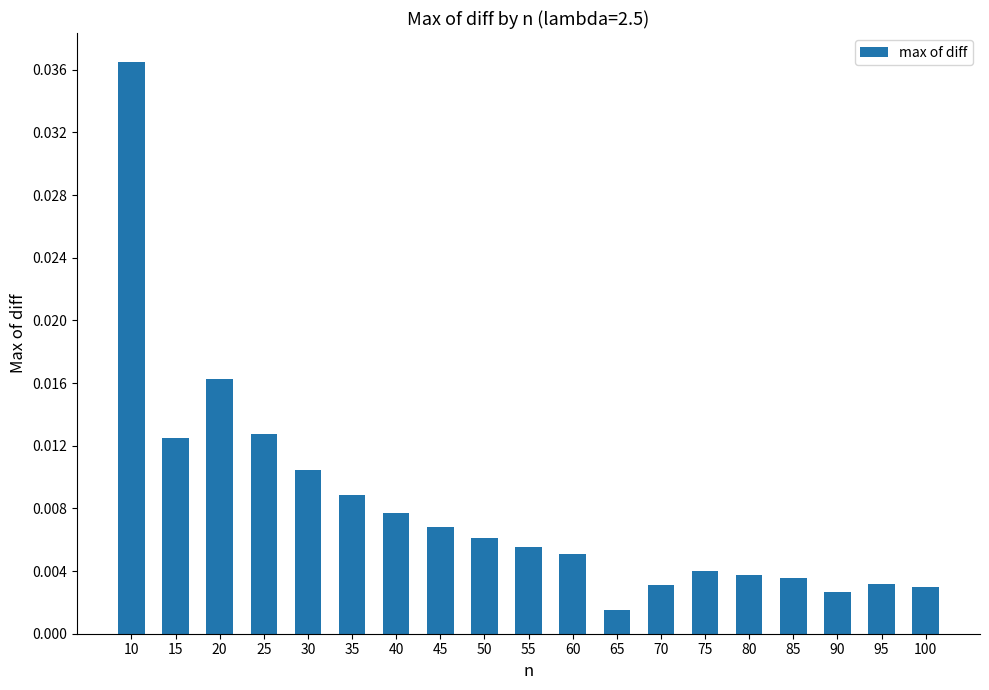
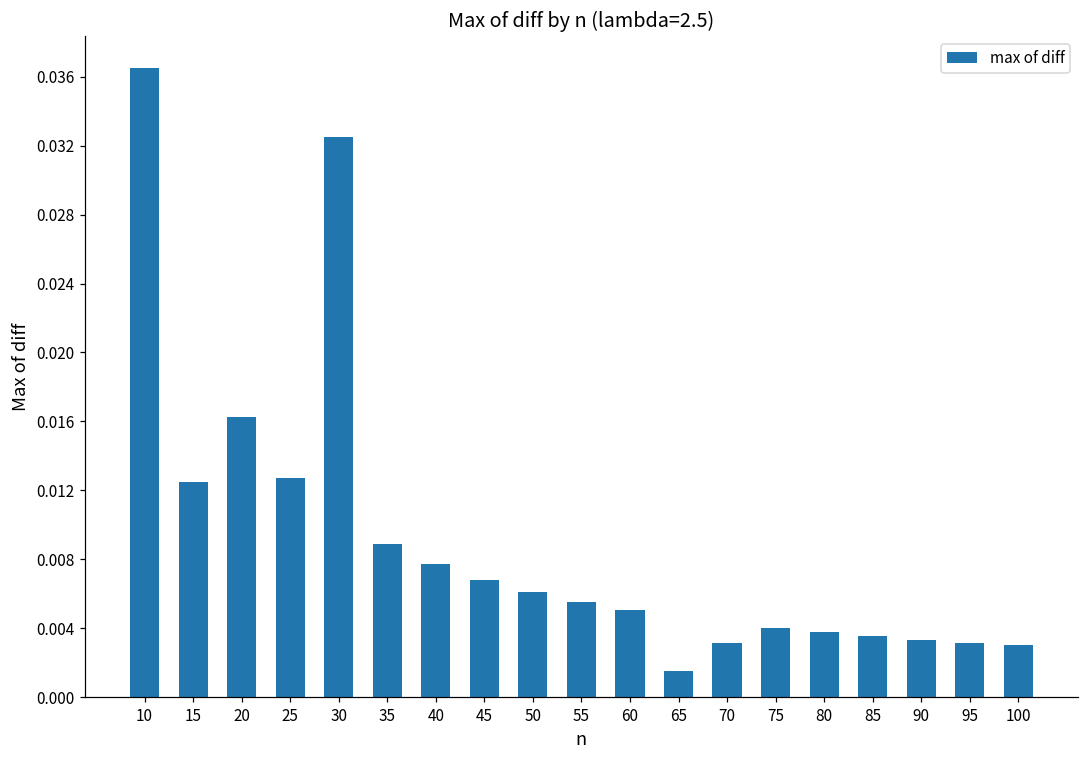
  {
    "10": 0.0365,
    "15": 0.0125,
    "20": 0.0163,
    "25": 0.0127,
-   "30": 0.0105,
+   "30": 0.0325,
    "35": 0.0089,
    "40": 0.0077,
    "45": 0.0068,
    "50": 0.0061,
    "55": 0.0055,
    "60": 0.0051,
    "65": 0.0015,
    "70": 0.0031,
    "75": 0.0040,
    "80": 0.0038,
    "85": 0.0035,
-   "90": 0.0026,
+   "90": 0.0033,
    "95": 0.0032,
    "100": 0.0030
  }
